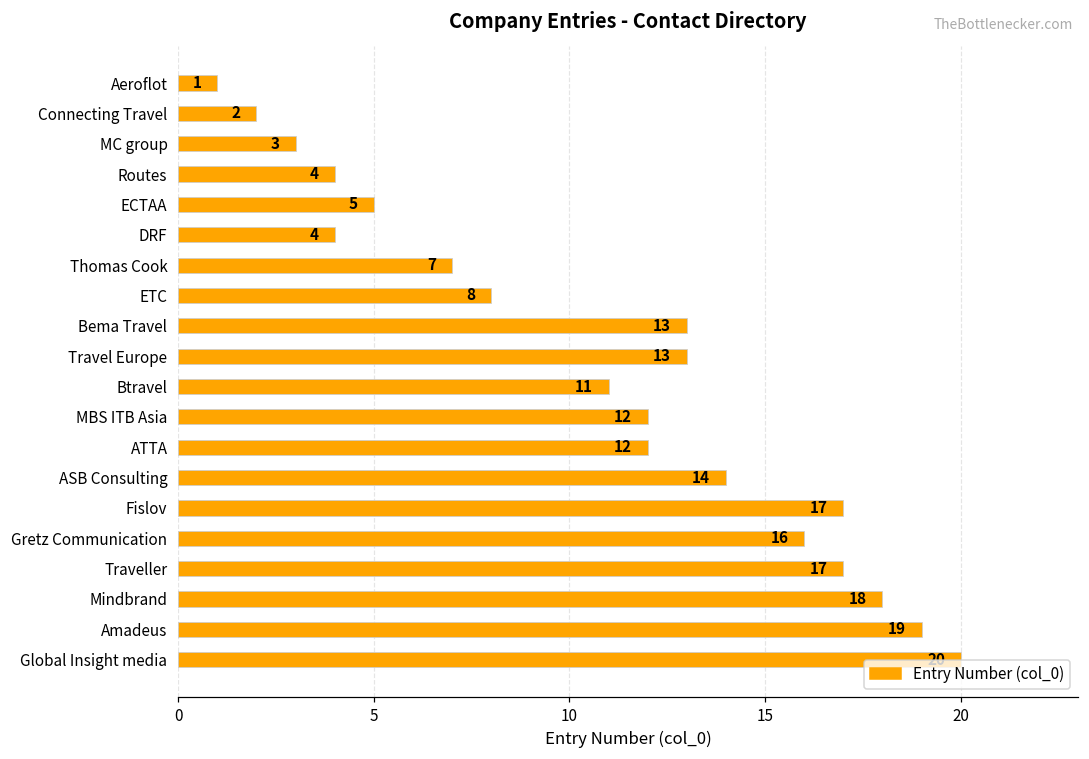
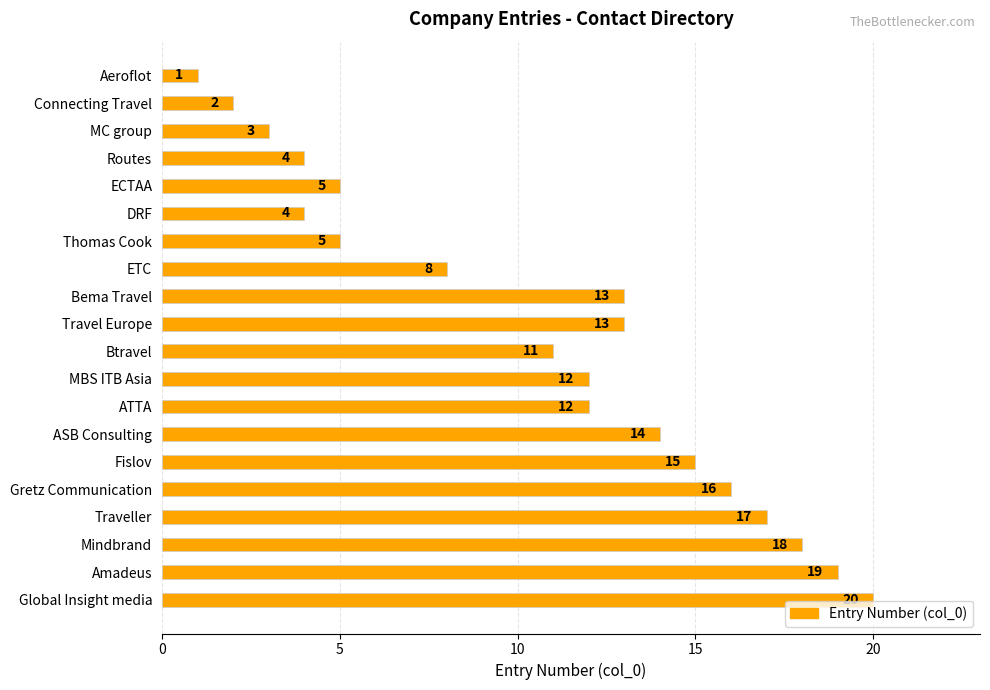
  {
    "Aeroflot": 1,
    "Connecting Travel": 2,
    "MC group": 3,
    "Routes": 4,
    "ECTAA": 5,
    "DRF": 4,
-   "Thomas Cook": 7,
+   "Thomas Cook": 5,
    "ETC": 8,
    "Bema Travel": 13,
    "Travel Europe": 13,
    "Btravel": 11,
    "MBS ITB Asia": 12,
    "АТТА": 12,
    "АSB Consulting": 14,
-   "Fislov": 17,
+   "Fislov": 15,
    "Gretz Communication": 16,
    "Traveller": 17,
    "Mindbrand": 18,
    "Аmadeus": 19
  }
